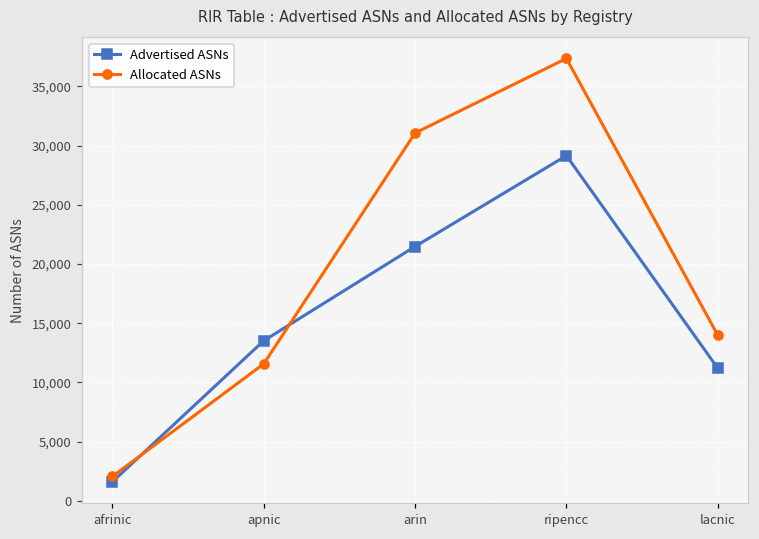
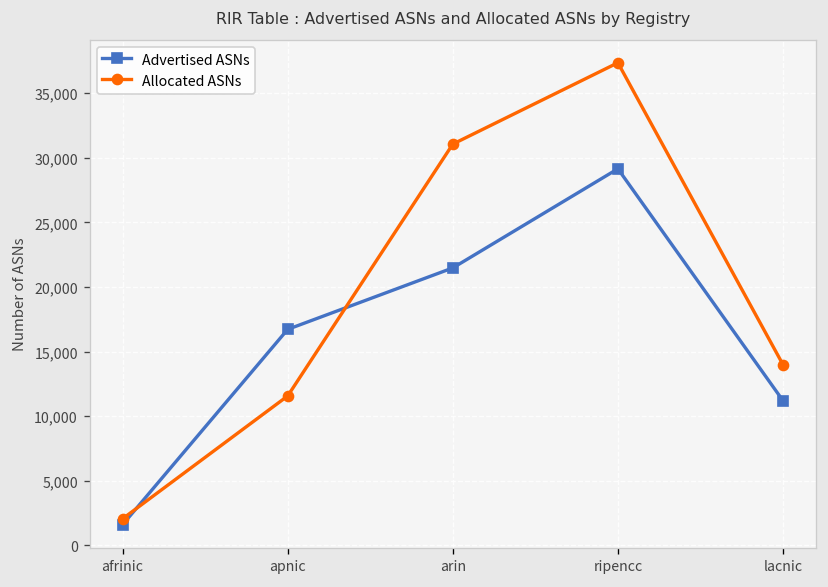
  {
    "Advertised ASNs": {
      "afrinic": "1,600",
-     "apnic": "13,500",
+     "apnic": "16,700",
      "arin": "21,500",
      "ripencc": "29,200",
      "lacnic": "11,200"
    },
    "Allocated ASNs": {
      "afrinic": "2,100",
      "apnic": "11,600",
      "arin": "31,100",
      "ripencc": "37,400",
      "lacnic": "14,000"
    }
  }
